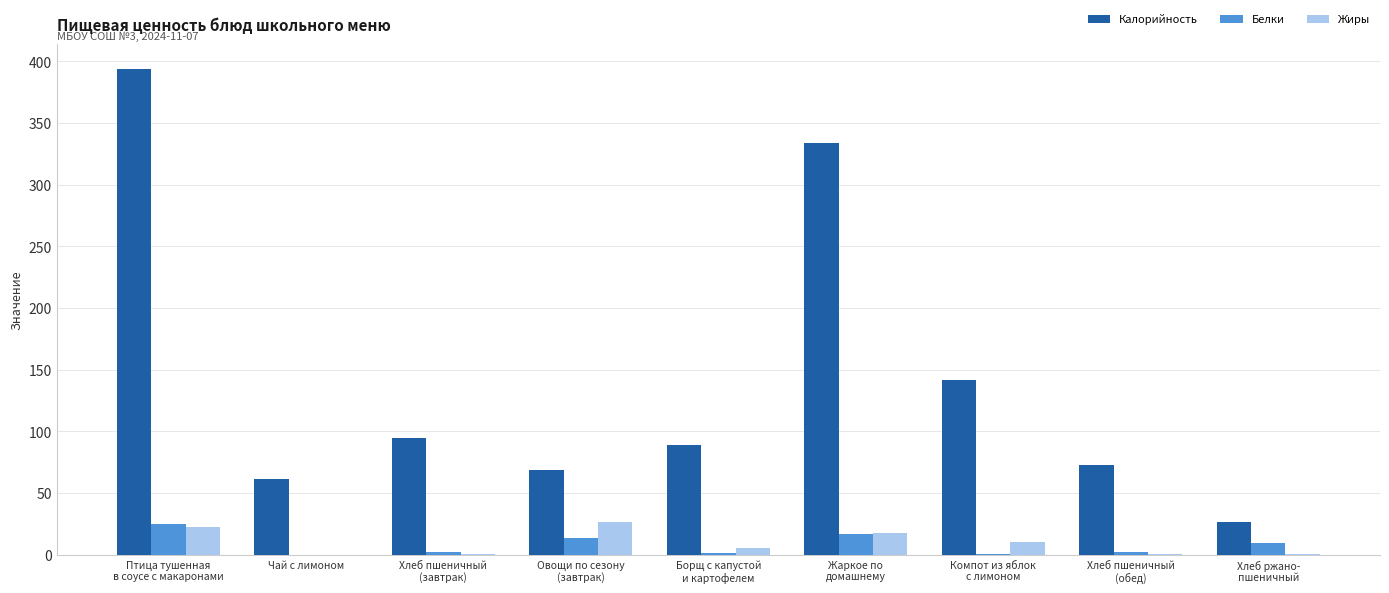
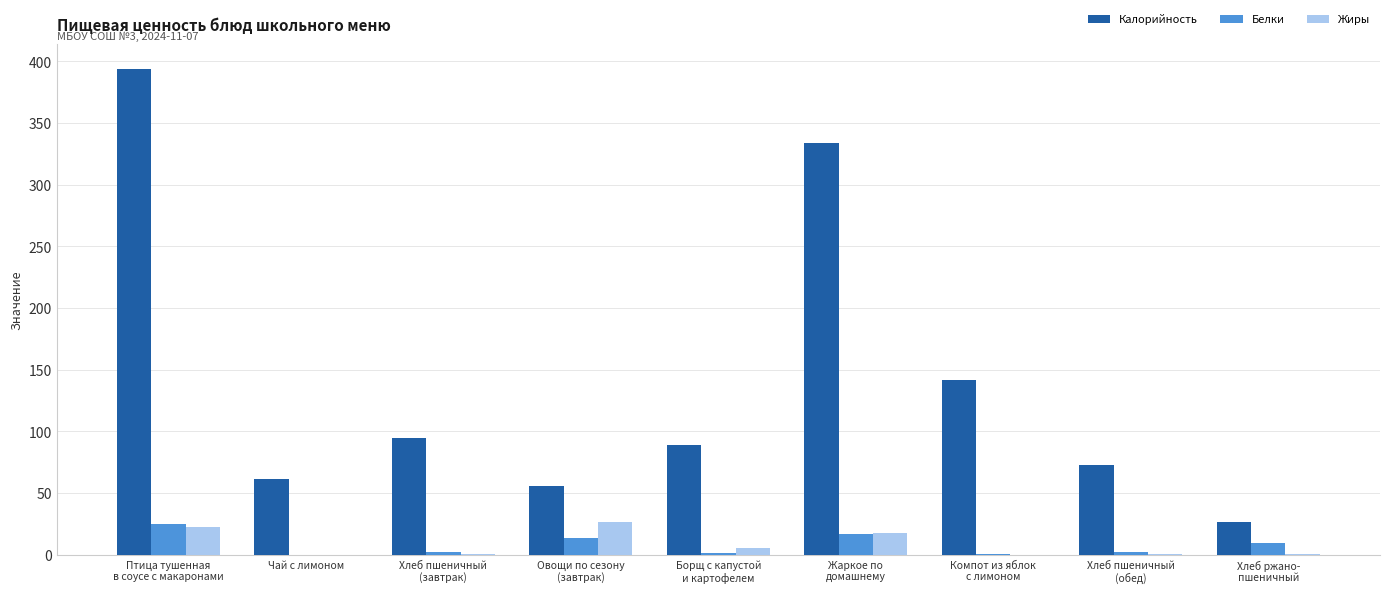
  {
    "Калорийность": {
      "Птица тушенная в соусе с макаронами": 394,
      "Чай с лимоном": 62,
      "Хлеб пшеничный (завтрак)": 95,
-     "Овощи по сезону (завтрак)": 69,
+     "Овощи по сезону (завтрак)": 56,
      "Борщ с капустой и картофелем": 89,
      "Жаркое по домашнему": 334,
      "Компот из яблок с лимоном": 142,
      "Хлеб пшеничный (обед)": 73,
      "Хлеб ржано- пшеничный": 26
    },
    "Белки": {
      "Птица тушенная в соусе с макаронами": 25,
      "Хлеб пшеничный (завтрак)": 2,
      "Овощи по сезону (завтрак)": 13,
      "Жаркое по домашнему": 17,
      "Хлеб пшеничный (обед)": 2,
      "Хлеб ржано- пшеничный": 9
    },
    "Жиры": {
      "Птица тушенная в соусе с макаронами": 23,
      "Овощи по сезону (завтрак)": 27,
      "Борщ с капустой и картофелем": 5,
      "Жаркое по домашнему": 17,
-     "Компот из яблок с лимоном": 11
+     "Компот из яблок с лимоном": 0
    }
  }
